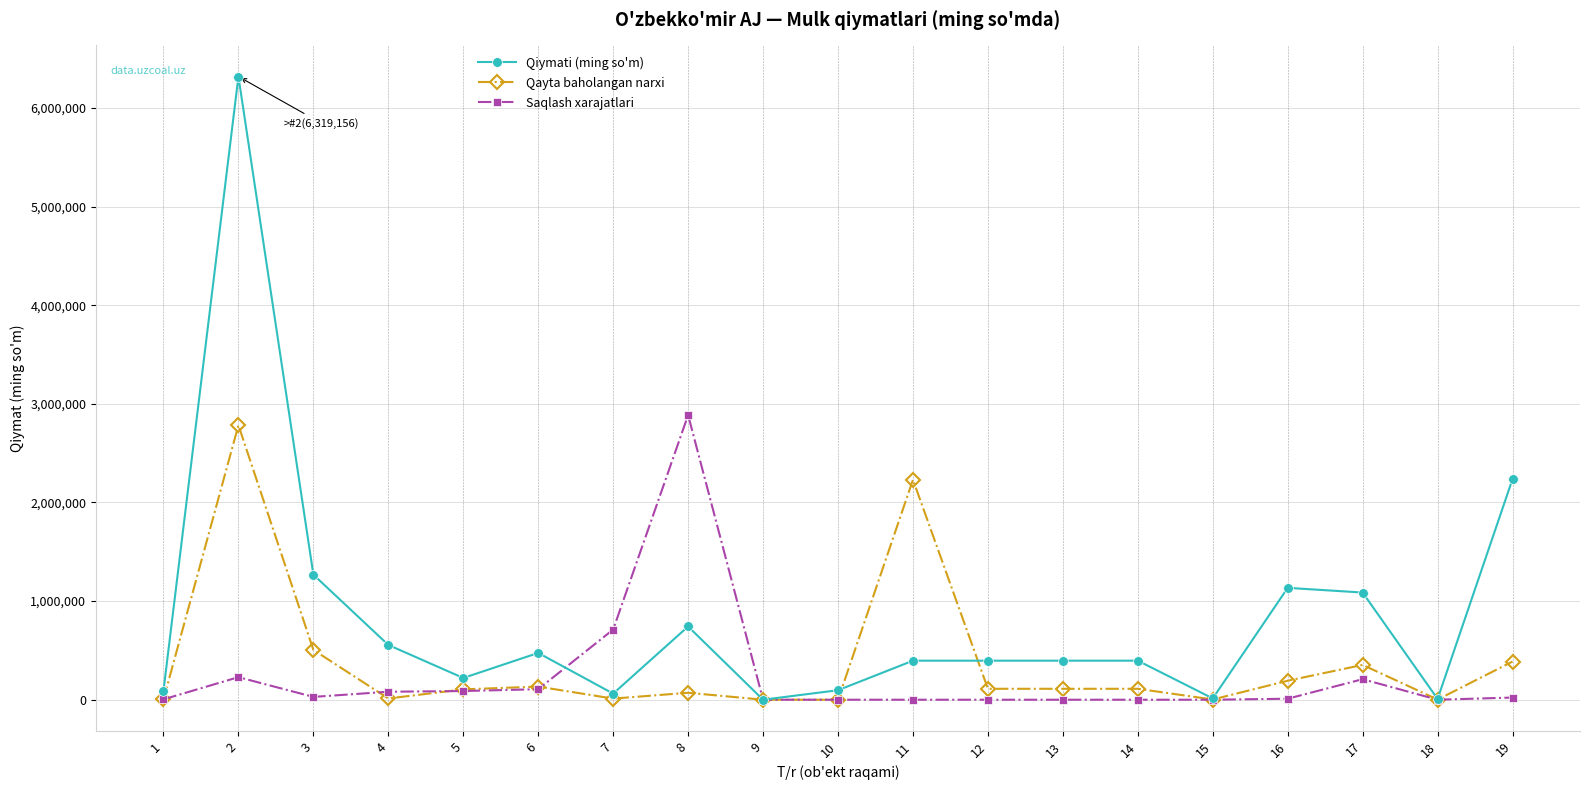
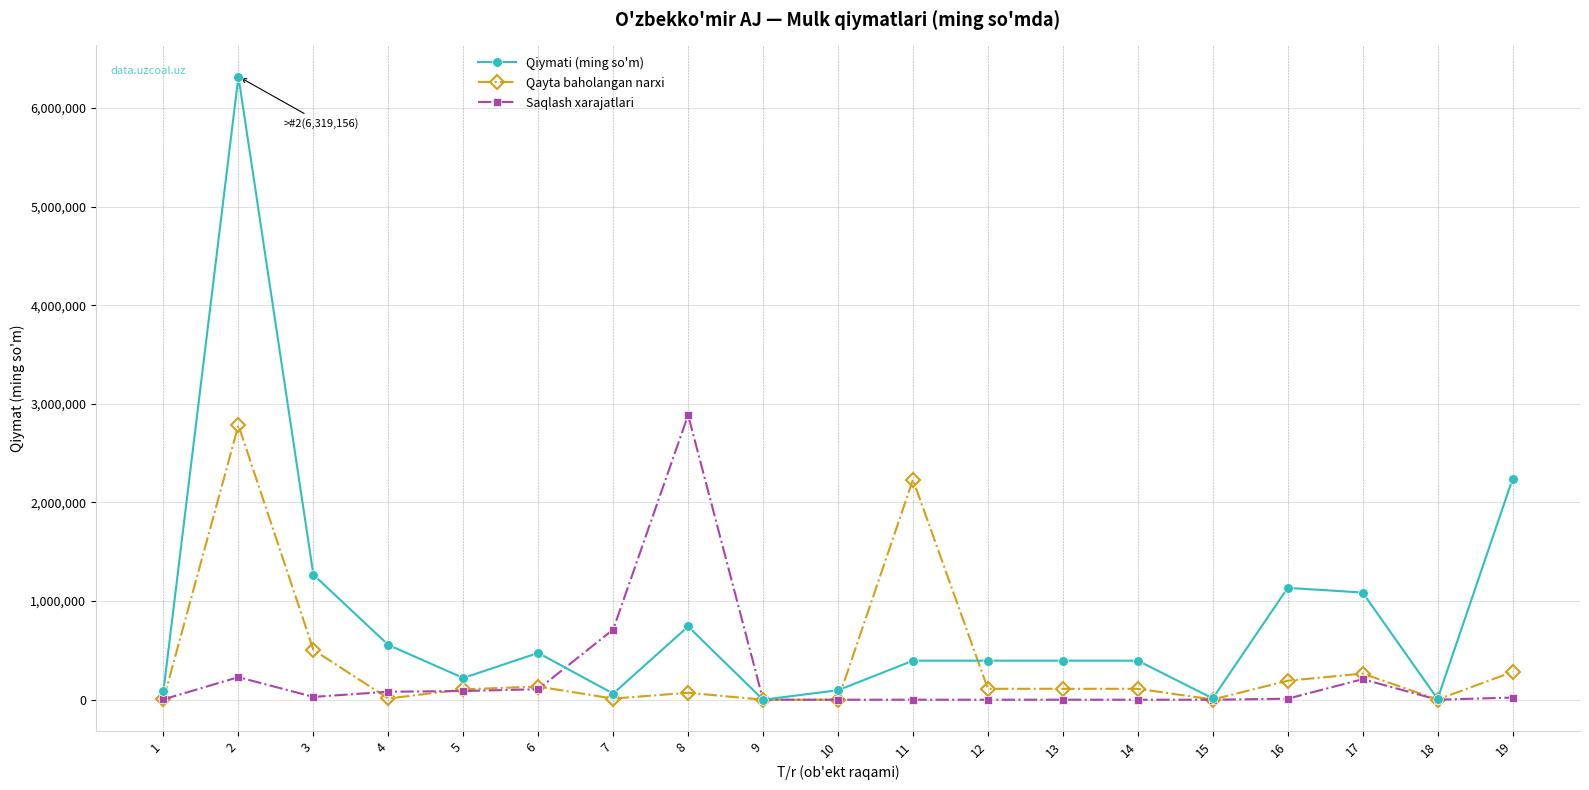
  {
    "Qiymati (ming so'm)": {
      "2": "(6,319,156)"
    },
    "Qayta baholangan narxi": {
      "2": "2,800,000",
      "3": "500,000",
      "4": "0",
      "6": "100,000",
      "7": "0",
      "8": "100,000",
      "11": "2,200,000",
      "12": "100,000",
      "13": "100,000",
      "14": "100,000",
      "16": "200,000",
-     "17": "400,000",
-     "19": "400,000"
+     "17": "300,000",
+     "19": "300,000"
    },
    "Saqlash xarajatlari": {
      "2": "200,000",
      "3": "0",
      "4": "100,000",
      "6": "100,000",
      "7": "700,000",
      "8": "2,900,000",
      "11": "0",
      "12": "0",
      "13": "0",
      "14": "0",
      "16": "0",
      "17": "200,000",
      "19": "0"
    }
  }
